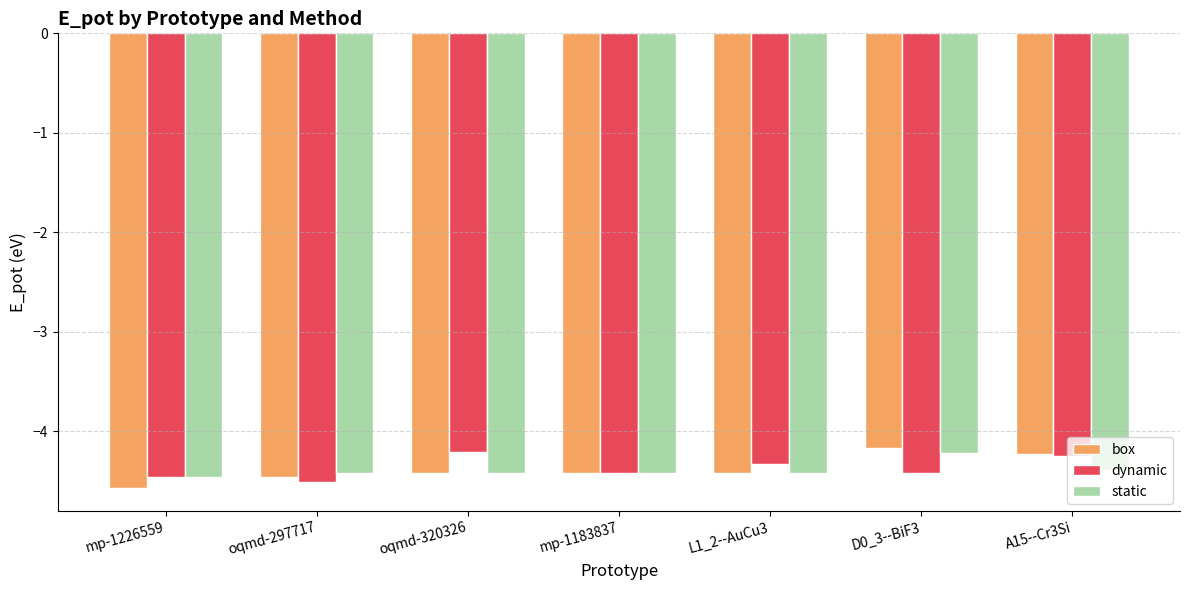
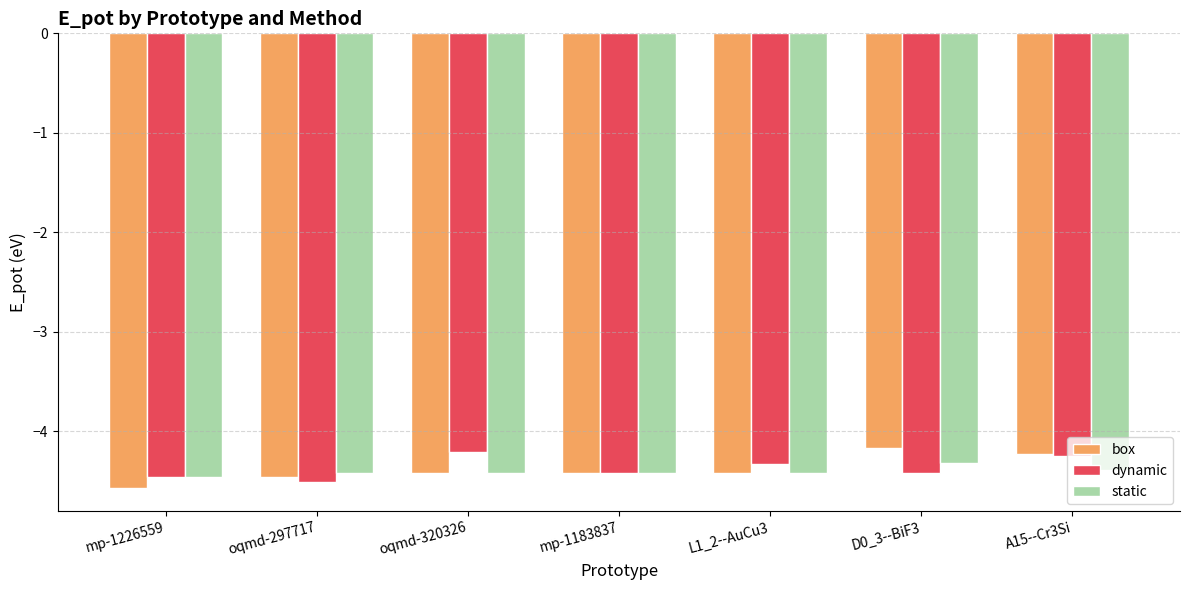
  {
    "box": {
      "mp-1226559": -4.6,
      "oqmd-297717": -4.5,
      "oqmd-320326": -4.4,
      "mp-1183837": -4.4,
      "L1_2--AuCu3": -4.4,
      "D0_3--BiF3": -4.2,
      "A15--Cr3Si": -4.2
    },
    "dynamic": {
      "mp-1226559": -4.5,
      "oqmd-297717": -4.5,
      "oqmd-320326": -4.2,
      "mp-1183837": -4.4,
      "L1_2--AuCu3": -4.3,
      "D0_3--BiF3": -4.4
    },
    "static": {
      "mp-1226559": -4.5,
      "oqmd-297717": -4.4,
      "oqmd-320326": -4.4,
      "mp-1183837": -4.4,
      "L1_2--AuCu3": -4.4,
-     "D0_3--BiF3": -4.2
+     "D0_3--BiF3": -4.3
    }
  }
